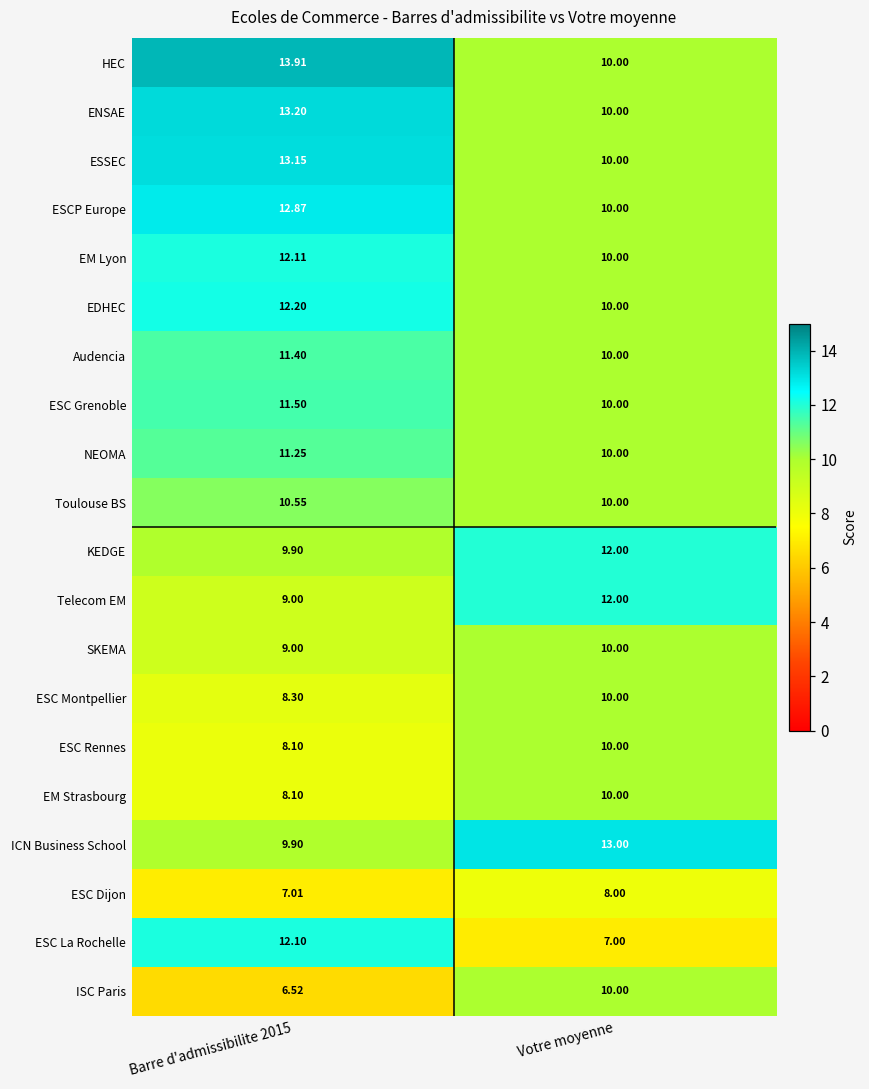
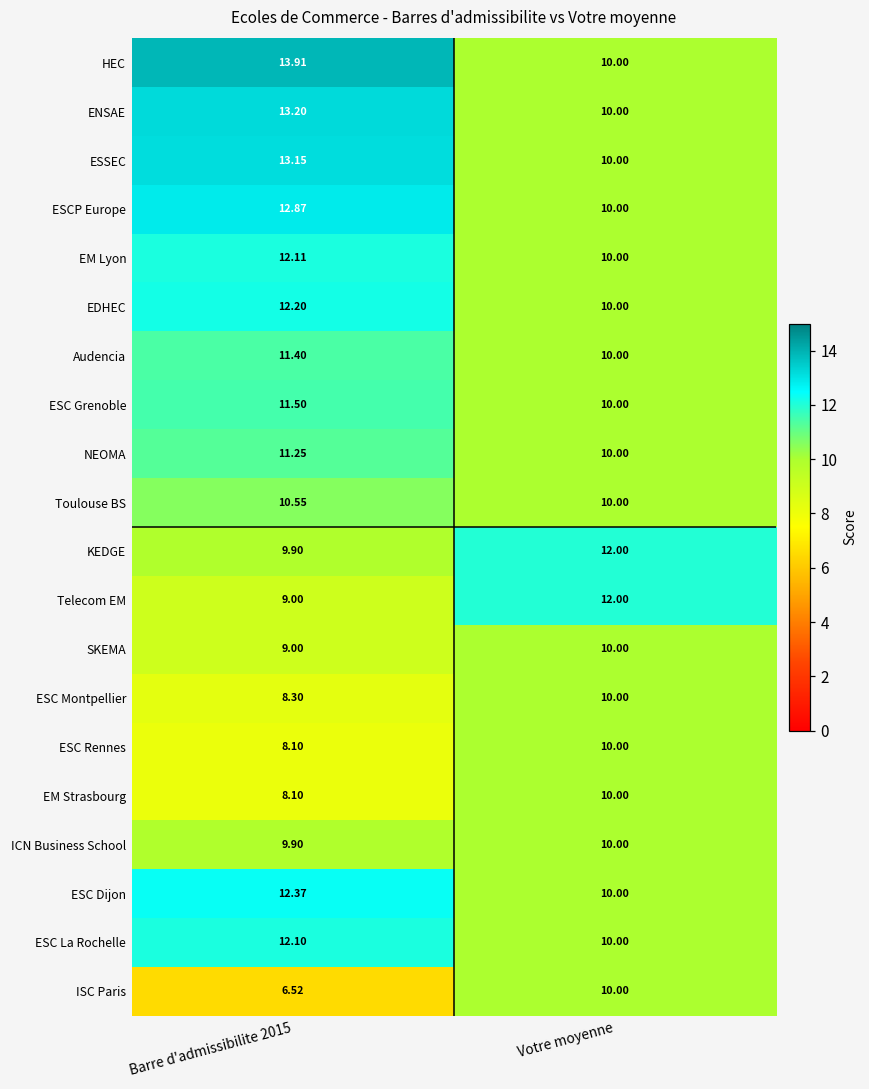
  {
    "HEC": {
      "Barre d'admissibilite 2015": 13.91,
      "Votre moyenne": 10.00
    },
    "ENSAE": {
      "Barre d'admissibilite 2015": 13.20,
      "Votre moyenne": 10.00
    },
    "ESSEC": {
      "Barre d'admissibilite 2015": 13.15,
      "Votre moyenne": 10.00
    },
    "ESCP Europe": {
      "Barre d'admissibilite 2015": 12.87,
      "Votre moyenne": 10.00
    },
    "EM Lyon": {
      "Barre d'admissibilite 2015": 12.11,
      "Votre moyenne": 10.00
    },
    "EDHEC": {
      "Barre d'admissibilite 2015": 12.20,
      "Votre moyenne": 10.00
    },
    "Audencia": {
      "Barre d'admissibilite 2015": 11.40,
      "Votre moyenne": 10.00
    },
    "ESC Grenoble": {
      "Barre d'admissibilite 2015": 11.50,
      "Votre moyenne": 10.00
    },
    "NEOMA": {
      "Barre d'admissibilite 2015": 11.25,
      "Votre moyenne": 10.00
    },
    "Toulouse BS": {
      "Barre d'admissibilite 2015": 10.55,
      "Votre moyenne": 10.00
    },
    "KEDGE": {
      "Barre d'admissibilite 2015": 9.90,
      "Votre moyenne": 12.00
    },
    "Telecom EM": {
      "Barre d'admissibilite 2015": 9.00,
      "Votre moyenne": 12.00
    },
    "SKEMA": {
      "Barre d'admissibilite 2015": 9.00,
      "Votre moyenne": 10.00
    },
    "ESC Montpellier": {
      "Barre d'admissibilite 2015": 8.30,
      "Votre moyenne": 10.00
    },
    "ESC Rennes": {
      "Barre d'admissibilite 2015": 8.10,
      "Votre moyenne": 10.00
    },
    "EM Strasbourg": {
      "Barre d'admissibilite 2015": 8.10,
      "Votre moyenne": 10.00
    },
    "ICN Business School": {
      "Barre d'admissibilite 2015": 9.90,
-     "Votre moyenne": 13.00
+     "Votre moyenne": 10.00
    },
    "ESC Dijon": {
-     "Barre d'admissibilite 2015": 7.01,
-     "Votre moyenne": 8.00
+     "Barre d'admissibilite 2015": 12.37,
+     "Votre moyenne": 10.00
    },
    "ESC La Rochelle": {
      "Barre d'admissibilite 2015": 12.10,
-     "Votre moyenne": 7.00
+     "Votre moyenne": 10.00
    },
    "ISC Paris": {
      "Barre d'admissibilite 2015": 6.52,
      "Votre moyenne": 10.00
    }
  }
